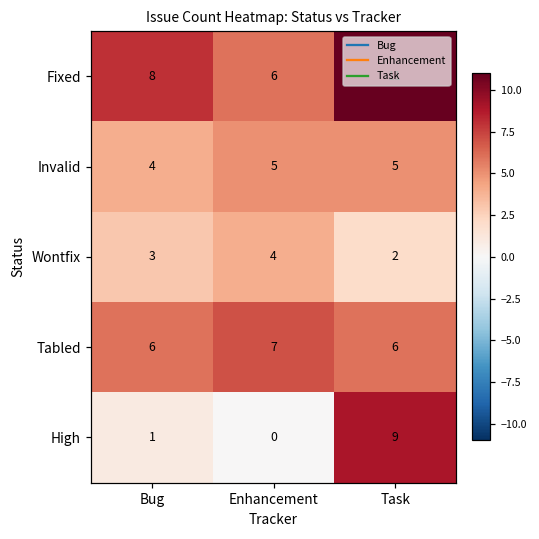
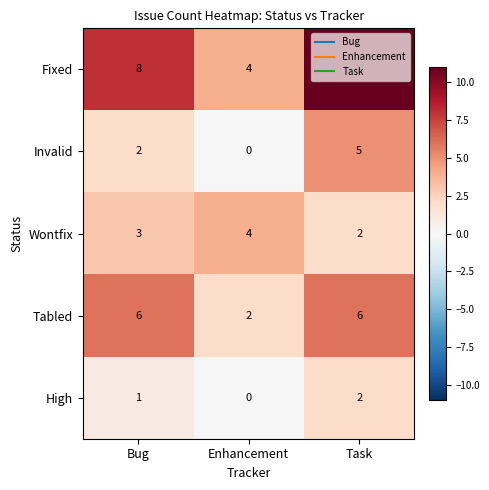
  {
    "Fixed": {
      "Bug": 8,
-     "Enhancement": 6
+     "Enhancement": 4
    },
    "Invalid": {
-     "Bug": 4,
-     "Enhancement": 5,
+     "Bug": 2,
+     "Enhancement": 0,
      "Task": 5
    },
    "Wontfix": {
      "Bug": 3,
      "Enhancement": 4,
      "Task": 2
    },
    "Tabled": {
      "Bug": 6,
-     "Enhancement": 7,
+     "Enhancement": 2,
      "Task": 6
    },
    "High": {
      "Bug": 1,
      "Enhancement": 0,
-     "Task": 9
+     "Task": 2
    }
  }
